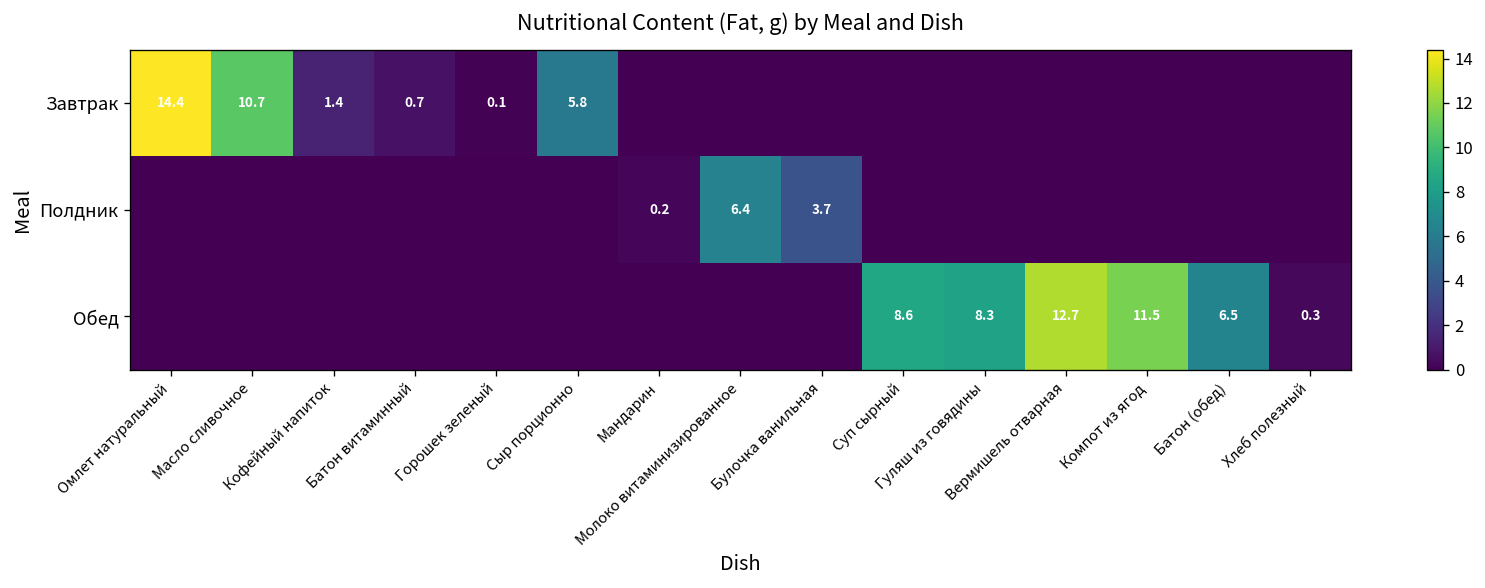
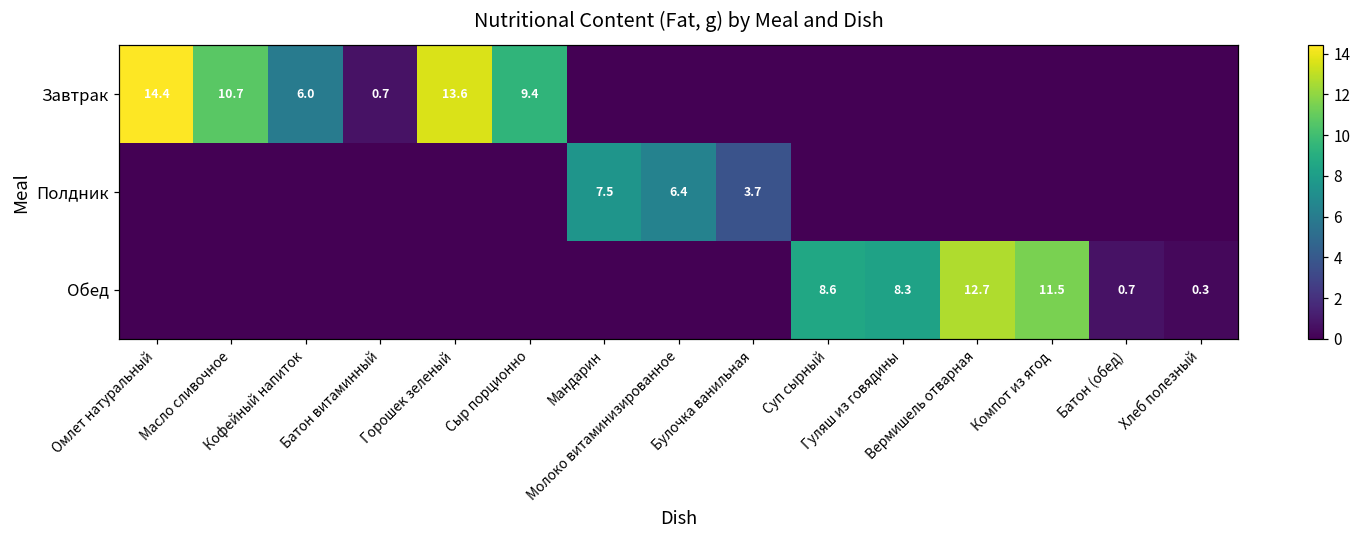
  {
    "Завтрак": {
      "Омлет натуральный": 14.4,
      "Масло сливочное": 10.7,
-     "Кофейный напиток": 1.4,
+     "Кофейный напиток": 6.0,
      "Батон витаминный": 0.7,
-     "Горошек зеленый": 0.1,
-     "Сыр порционно": 5.8
+     "Горошек зеленый": 13.6,
+     "Сыр порционно": 9.4
    },
    "Полдник": {
-     "Мандарин": 0.2,
+     "Мандарин": 7.5,
      "Молоко витаминизированное": 6.4,
      "Булочка ванильная": 3.7
    },
    "Обед": {
      "Суп сырный": 8.6,
      "Гуляш из говядины": 8.3,
      "Вермишель отварная": 12.7,
      "Компот из ягод": 11.5,
-     "Батон (обед)": 6.5,
+     "Батон (обед)": 0.7,
      "Хлеб полезный": 0.3
    }
  }
